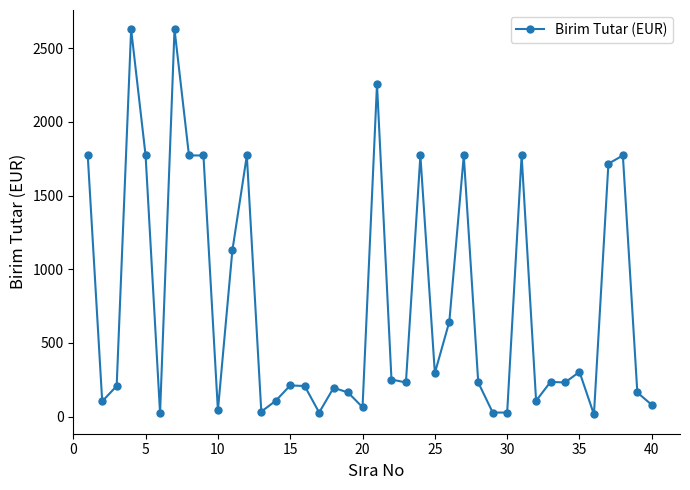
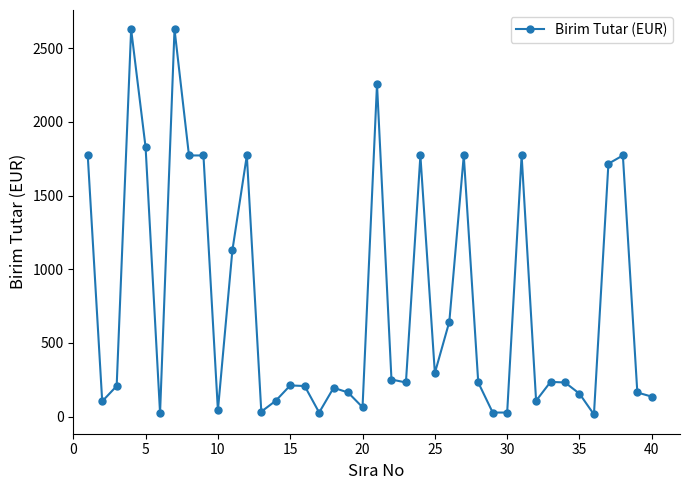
  {
-   "5": 1770,
+   "5": 1830,
    "10": 40,
    "15": 210,
    "20": 60,
    "25": 300,
    "30": 30,
-   "35": 300,
-   "40": 80
+   "35": 160,
+   "40": 140
  }
